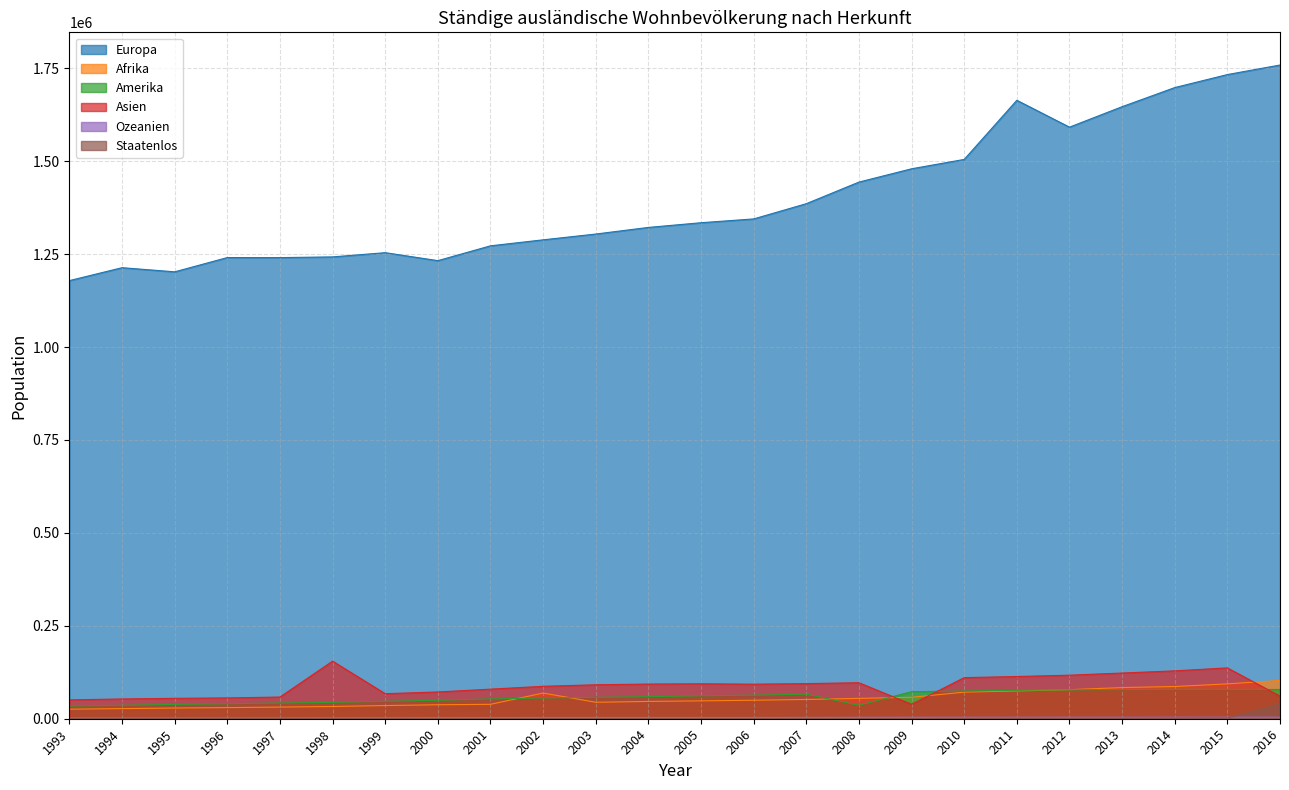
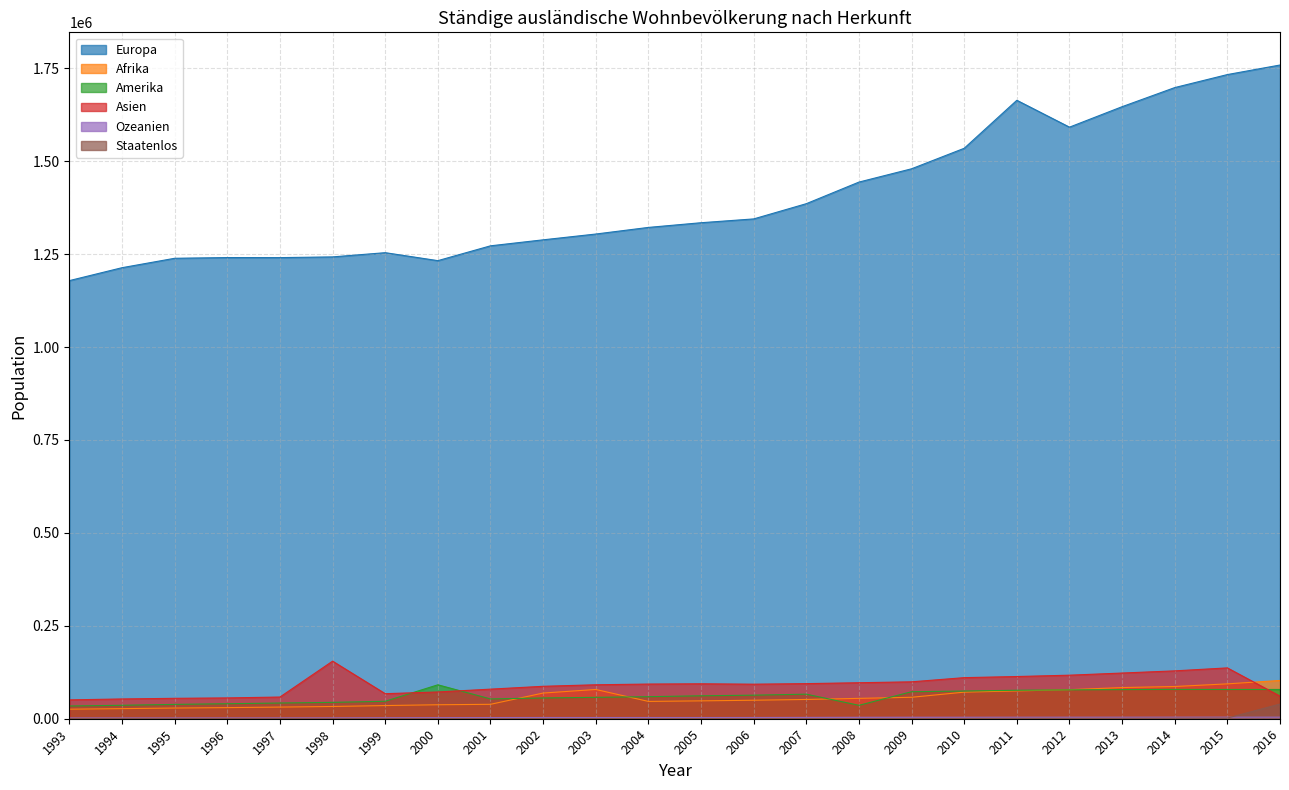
  {
    "Europa": {
      "1993": 1180000,
      "1994": 1210000,
-     "1995": 1200000,
+     "1995": 1240000,
      "1996": 1240000,
      "1997": 1240000,
      "1998": 1240000,
      "1999": 1250000,
      "2000": 1230000,
      "2001": 1270000,
      "2002": 1290000,
      "2003": 1300000,
      "2004": 1320000,
      "2005": 1330000,
      "2006": 1340000,
      "2007": 1390000,
      "2008": 1440000,
      "2009": 1480000,
-     "2010": 1500000,
+     "2010": 1530000,
      "2011": 1660000,
      "2012": 1590000,
      "2013": 1650000,
      "2014": 1700000,
      "2015": 1730000,
      "2016": 1760000
    },
    "Afrika": {
      "1993": 30000,
      "1994": 30000,
      "1995": 30000,
      "1996": 30000,
      "1997": 30000,
      "1998": 30000,
      "1999": 40000,
      "2000": 40000,
      "2001": 40000,
      "2002": 70000,
-     "2003": 40000,
+     "2003": 80000,
      "2004": 50000,
      "2005": 50000,
      "2006": 50000,
      "2007": 50000,
      "2008": 50000,
      "2009": 60000,
      "2014": 90000,
      "2015": 90000,
      "2016": 100000
    },
    "Amerika": {
      "1993": 30000,
      "1994": 40000,
      "1995": 40000,
      "1996": 40000,
      "1997": 40000,
      "1998": 40000,
      "1999": 50000,
-     "2000": 50000,
+     "2000": 90000,
      "2001": 50000,
      "2002": 60000,
      "2003": 60000,
      "2004": 60000,
      "2005": 60000,
      "2006": 60000,
      "2007": 70000,
      "2008": 40000,
      "2009": 70000,
      "2014": 80000,
      "2015": 80000,
      "2016": 80000
    },
    "Asien": {
      "1993": 50000,
      "1994": 50000,
      "1995": 50000,
      "1996": 60000,
      "1997": 60000,
      "1998": 150000,
      "1999": 70000,
      "2000": 70000,
      "2001": 80000,
      "2002": 90000,
      "2003": 90000,
      "2004": 90000,
      "2005": 90000,
      "2006": 90000,
      "2007": 90000,
      "2008": 100000,
-     "2009": 40000,
+     "2009": 100000,
      "2010": 110000,
      "2011": 110000,
      "2012": 120000,
      "2013": 120000,
      "2014": 130000,
      "2015": 140000,
      "2016": 60000
    },
    "Ozeanien": {
      "2016": 0
    },
    "Staatenlos": {
      "2016": 40000
    }
  }
